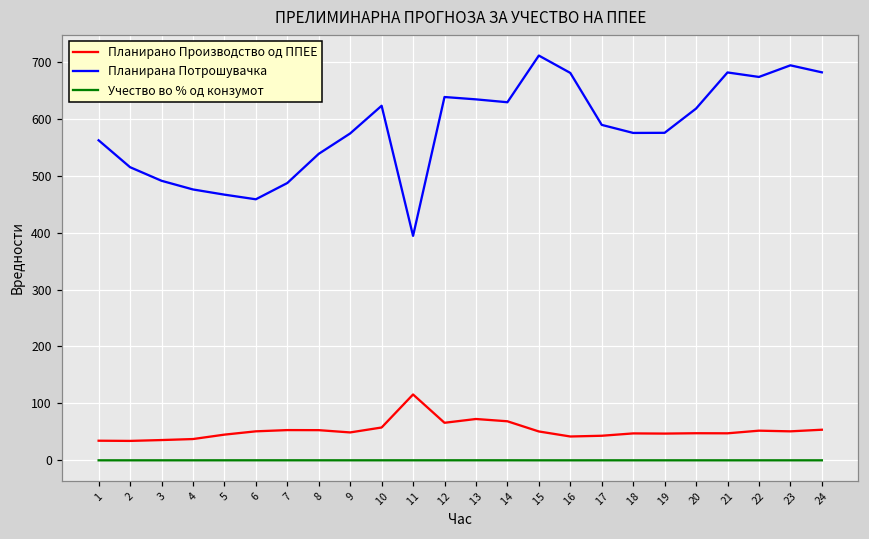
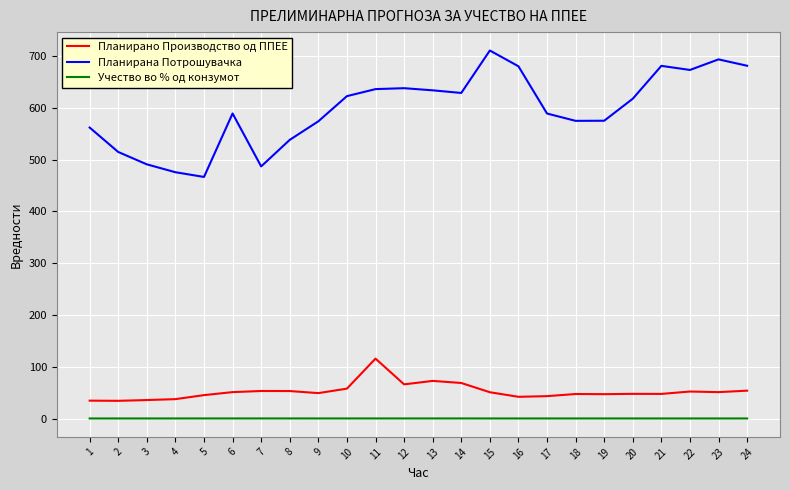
  {
    "Планирано Производство од ППЕЕ": {
      "1": 30,
      "2": 30,
      "3": 40,
      "4": 40,
      "5": 50,
      "6": 50,
      "7": 50,
      "8": 50,
      "9": 50,
      "10": 60,
      "11": 120,
      "12": 70,
      "13": 70,
      "14": 70,
      "15": 50,
      "16": 40,
      "17": 40,
      "18": 50,
      "19": 50,
      "20": 50,
      "21": 50,
      "22": 50,
      "23": 50,
      "24": 50
    },
    "Планирана Потрошувачка": {
      "1": 560,
      "2": 510,
      "3": 490,
      "4": 480,
      "5": 470,
-     "6": 460,
+     "6": 590,
      "7": 490,
      "8": 540,
      "9": 570,
      "10": 620,
-     "11": 390,
+     "11": 640,
      "12": 640,
      "13": 630,
      "14": 630,
      "15": 710,
      "16": 680,
      "17": 590,
      "18": 570,
      "19": 580,
      "20": 620,
      "21": 680,
      "22": 670,
      "23": 690,
      "24": 680
    },
    "Учество во % од конзумот": {
      "1": 0,
      "2": 0,
      "3": 0,
      "4": 0,
      "5": 0,
      "6": 0,
      "7": 0,
      "8": 0,
      "9": 0,
      "10": 0,
      "11": 0,
      "12": 0,
      "13": 0,
      "14": 0,
      "15": 0,
      "16": 0,
      "17": 0,
      "18": 0,
      "19": 0,
      "20": 0,
      "21": 0,
      "22": 0,
      "23": 0,
      "24": 0
    }
  }
